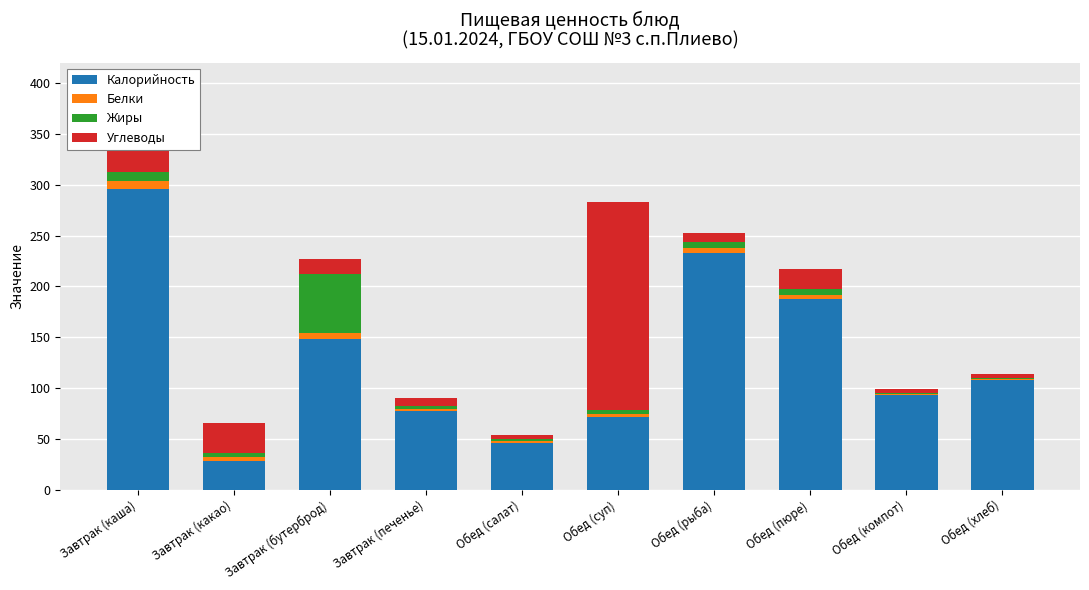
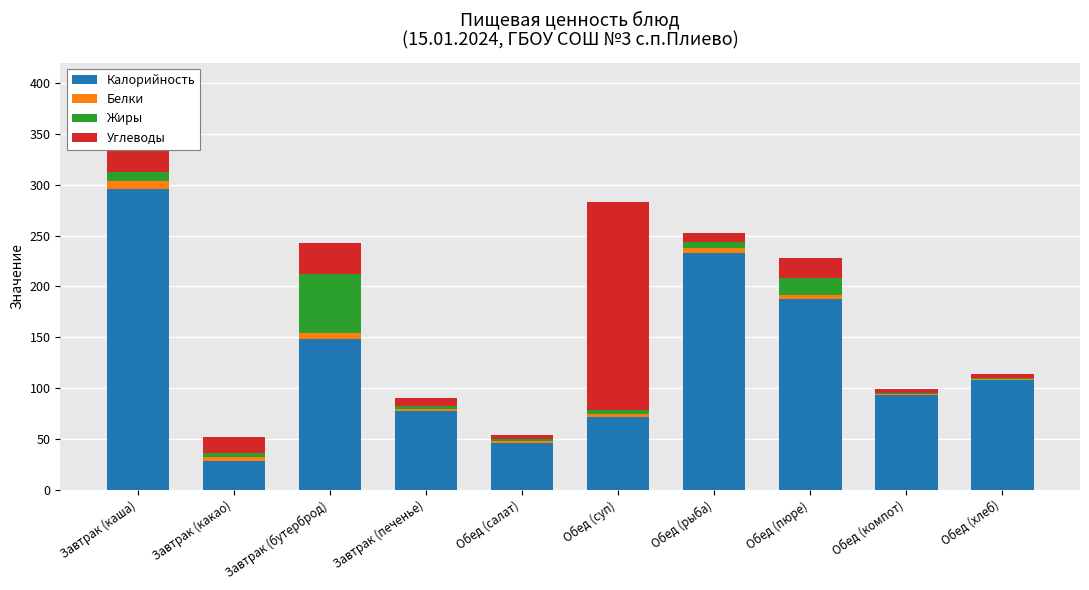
  {
    "Калорийность": {
      "Завтрак (каша)": 296,
      "Завтрак (какао)": 28,
      "Завтрак (бутерброд)": 148,
      "Завтрак (печенье)": 78,
      "Обед (салат)": 46,
      "Обед (суп)": 72,
      "Обед (рыба)": 233,
      "Обед (пюре)": 188,
      "Обед (компот)": 93,
      "Обед (хлеб)": 108
    },
    "Белки": {
      "Завтрак (каша)": 8,
      "Завтрак (какао)": 4,
      "Завтрак (бутерброд)": 6,
      "Обед (суп)": 3,
      "Обед (рыба)": 5,
      "Обед (пюре)": 4
    },
    "Жиры": {
      "Завтрак (каша)": 8,
      "Завтрак (какао)": 4,
      "Завтрак (бутерброд)": 58,
      "Обед (суп)": 4,
      "Обед (рыба)": 6,
-     "Обед (пюре)": 5
+     "Обед (пюре)": 16
    },
    "Углеводы": {
-     "Завтрак (какао)": 30,
-     "Завтрак (бутерброд)": 15,
+     "Завтрак (какао)": 16,
+     "Завтрак (бутерброд)": 31,
      "Завтрак (печенье)": 8,
      "Обед (салат)": 4,
      "Обед (суп)": 204,
      "Обед (рыба)": 9,
      "Обед (пюре)": 20,
      "Обед (компот)": 4,
      "Обед (хлеб)": 4
    }
  }
